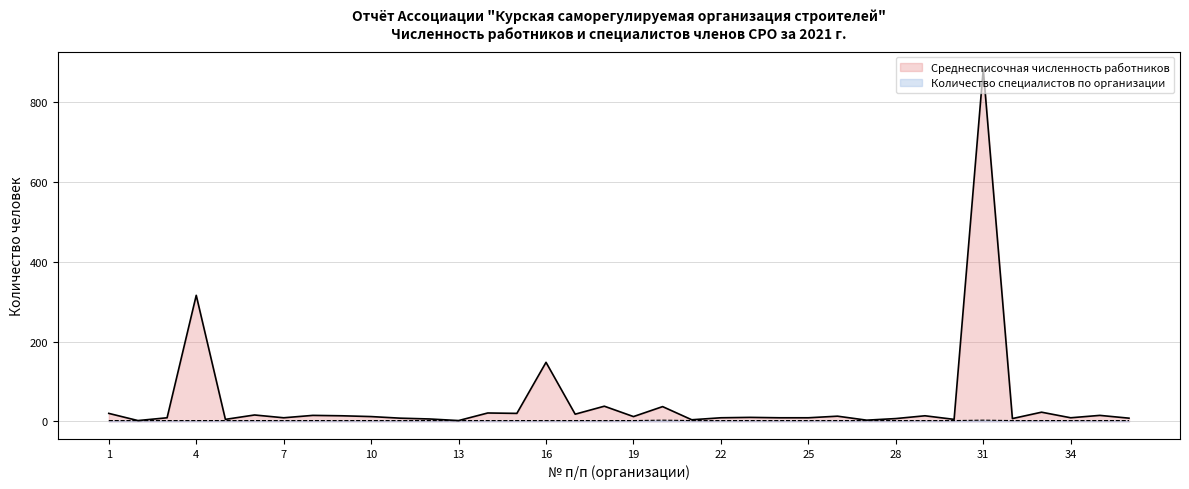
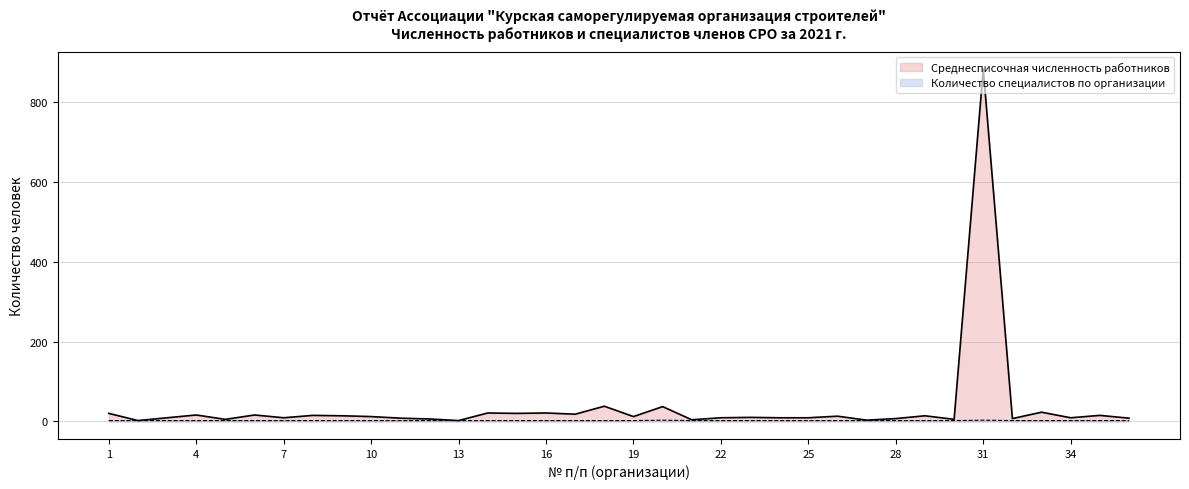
  {
    "Среднесписочная численность работников": {
      "1": 20,
-     "4": 320,
+     "4": 20,
      "7": 10,
      "10": 10,
-     "16": 150,
+     "16": 20,
      "19": 10,
      "22": 10,
      "25": 10,
      "34": 10
    },
    "Количество специалистов по организации": {
      "1": 0,
      "4": 0,
      "7": 0,
      "10": 0,
      "16": 0,
      "19": 0,
      "22": 0,
      "25": 0,
      "31": 0,
      "34": 0
    }
  }
